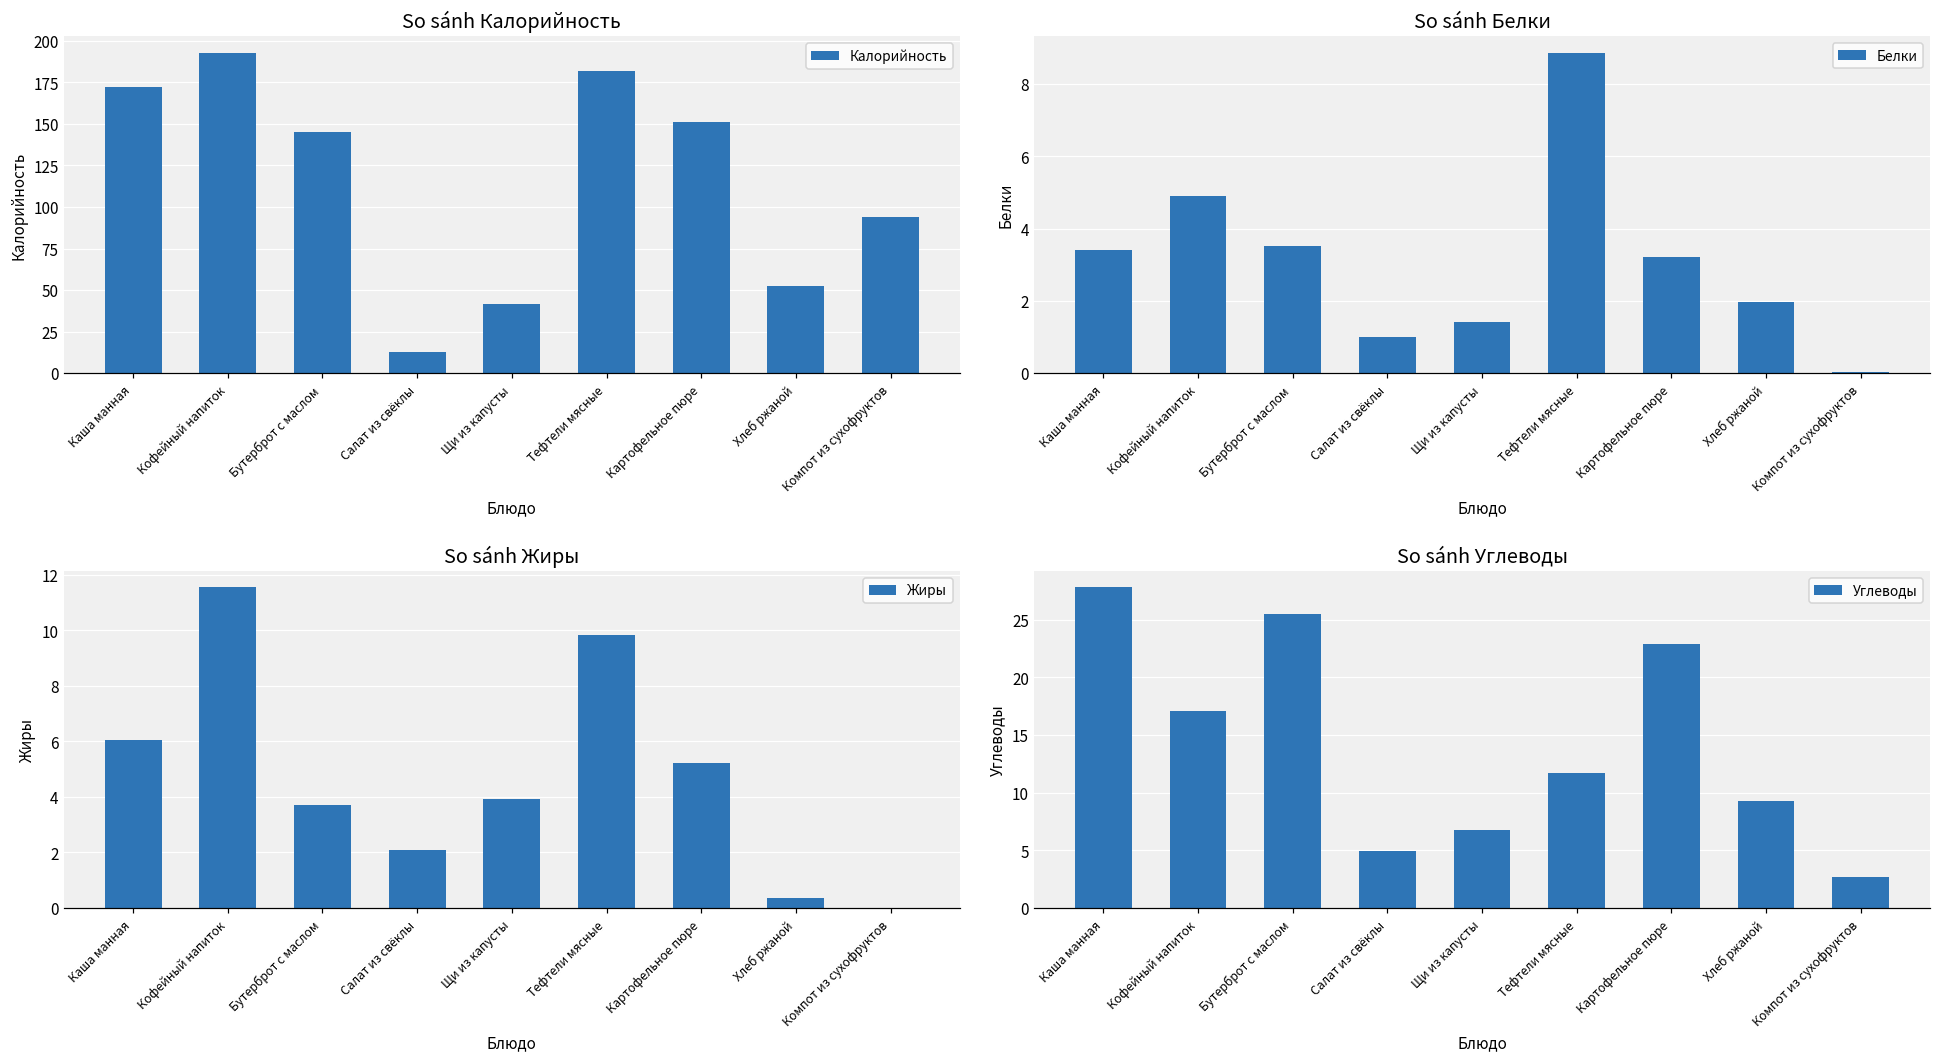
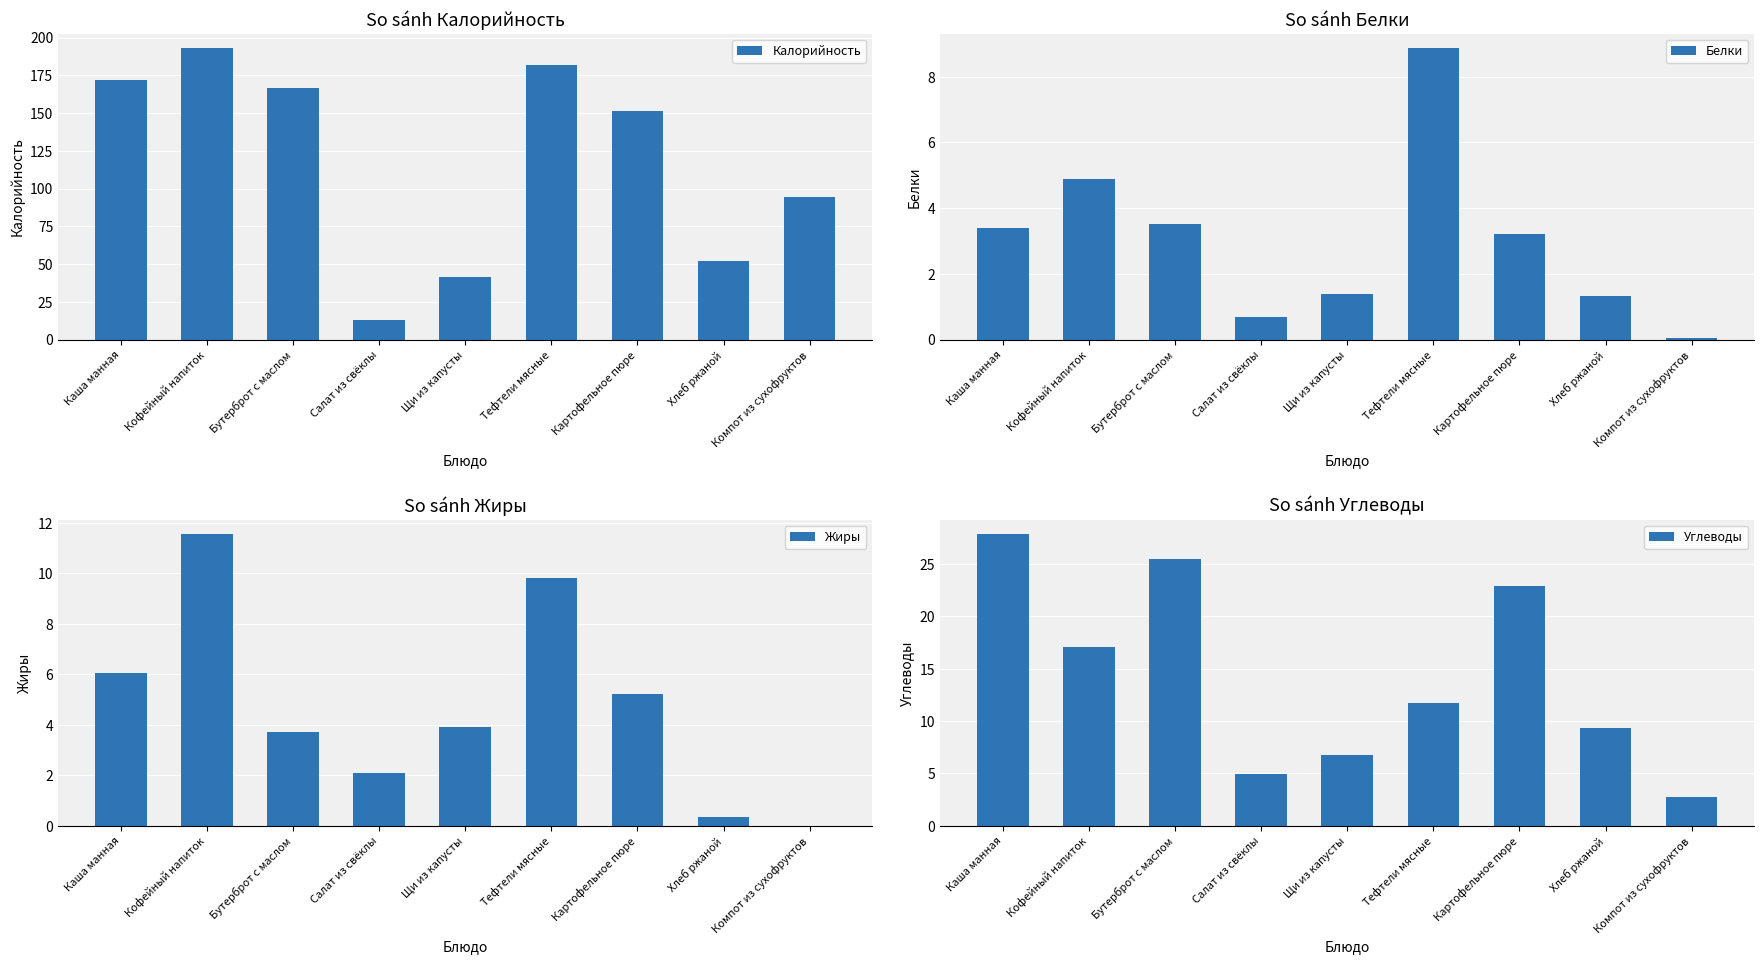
  {
    "So sánh Калорийность": {
      "Каша манная": 172,
      "Кофейный напиток": 193,
-     "Бутерброт с маслом": 145,
+     "Бутерброт с маслом": 167,
      "Салат из свёклы": 13,
      "Щи из капусты": 41,
      "Тефтели мясные": 182,
      "Картофельное пюре": 151,
      "Хлеб ржаной": 52,
      "Компот из сухофруктов": 94
    },
    "So sánh Белки": {
      "Каша манная": 3.4,
      "Кофейный напиток": 4.9,
      "Бутерброт с маслом": 3.5,
-     "Салат из свёклы": 1.0,
+     "Салат из свёклы": 0.7,
      "Щи из капусты": 1.4,
      "Тефтели мясные": 8.9,
      "Картофельное пюре": 3.2,
-     "Хлеб ржаной": 2.0
+     "Хлеб ржаной": 1.3
    },
    "So sánh Жиры": {
      "Каша манная": 6.0,
      "Кофейный напиток": 11.6,
      "Бутерброт с маслом": 3.7,
      "Салат из свёклы": 2.1,
      "Щи из капусты": 3.9,
      "Тефтели мясные": 9.8,
      "Картофельное пюре": 5.2,
      "Хлеб ржаной": 0.4,
      "Компот из сухофруктов": 0.0
    },
    "So sánh Углеводы": {
      "Каша манная": 27.8,
      "Кофейный напиток": 17.1,
      "Бутерброт с маслом": 25.5,
      "Салат из свёклы": 4.9,
      "Щи из капусты": 6.8,
      "Тефтели мясные": 11.7,
      "Картофельное пюре": 22.9,
      "Хлеб ржаной": 9.3,
      "Компот из сухофруктов": 2.7
    }
  }
